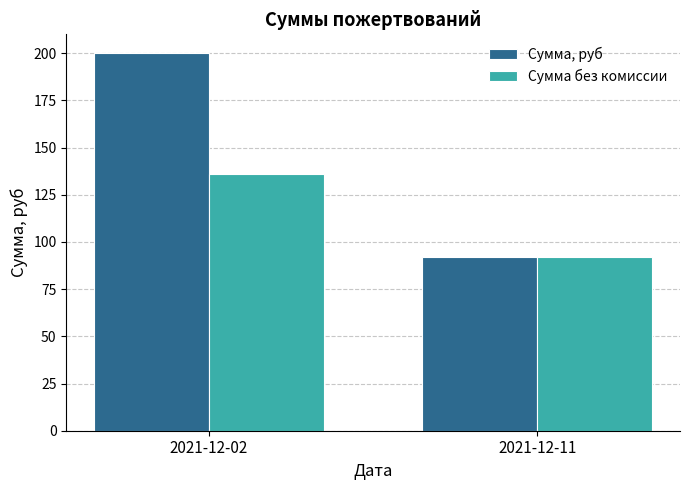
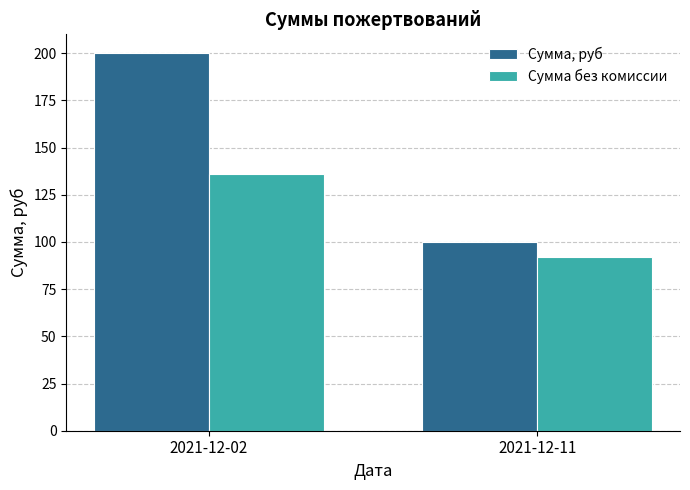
  {
    "Сумма, руб": {
      "2021-12-02": 200,
-     "2021-12-11": 92
+     "2021-12-11": 100
    },
    "Сумма без комиссии": {
      "2021-12-02": 136,
      "2021-12-11": 92
    }
  }
